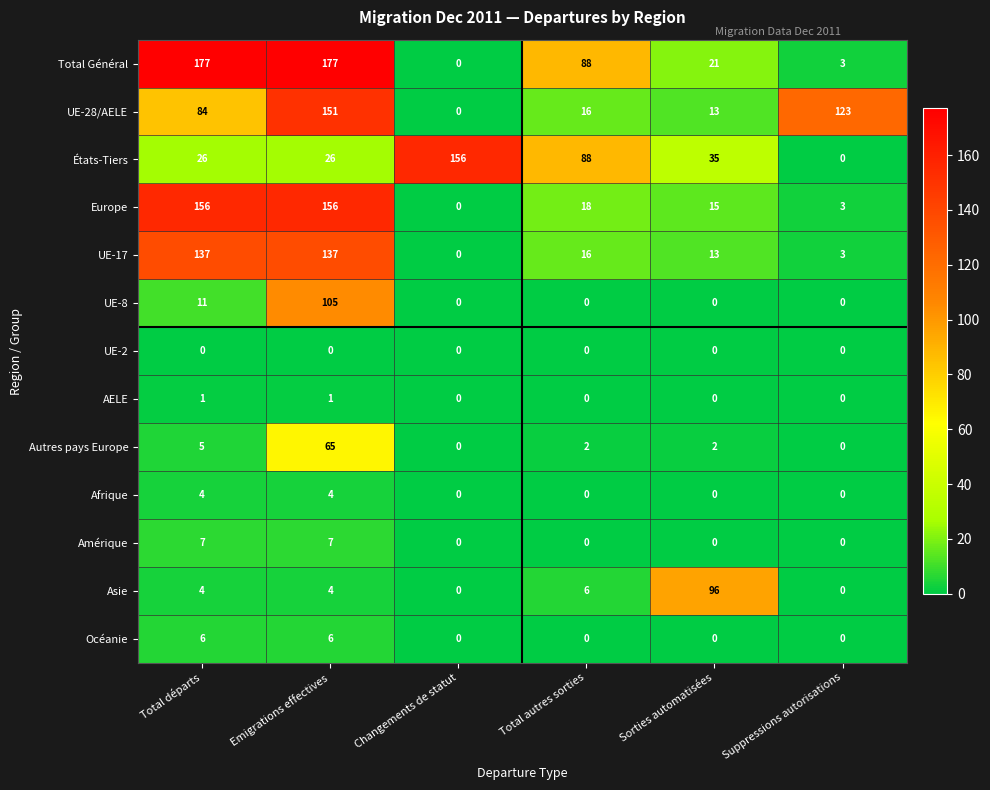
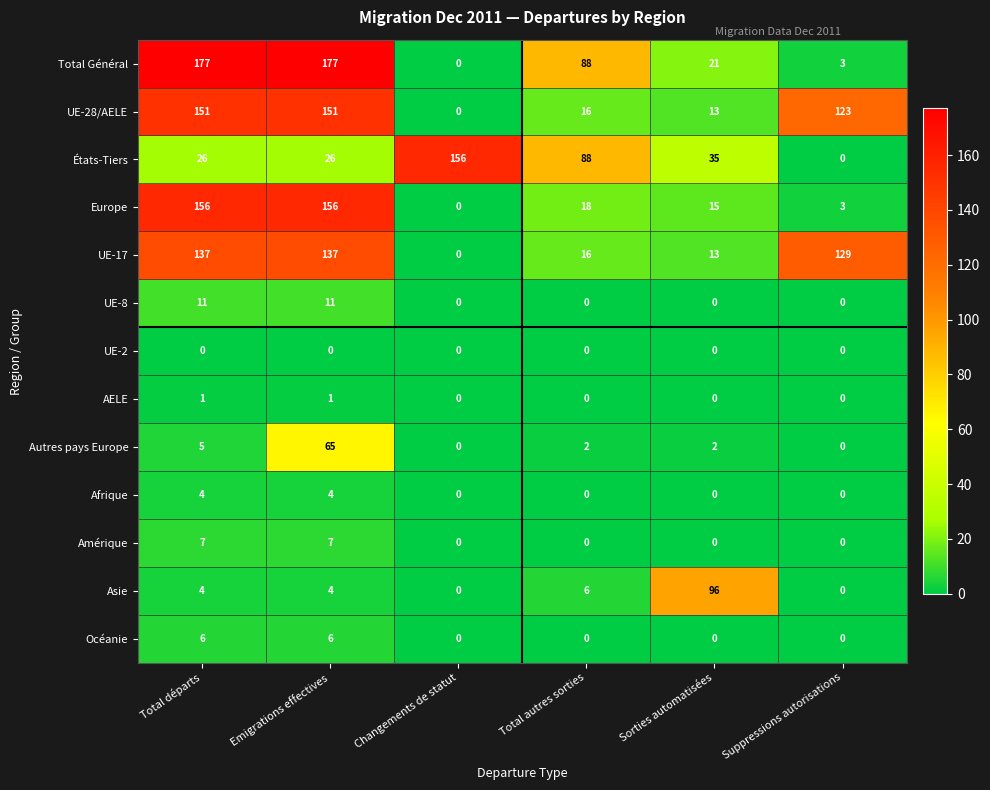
  {
    "Total Général": {
      "Total départs": 177,
      "Emigrations effectives": 177,
      "Changements de statut": 0,
      "Total autres sorties": 88,
      "Sorties automatisées": 21,
      "Suppressions autorisations": 3
    },
    "UE-28/AELE": {
-     "Total départs": 84,
+     "Total départs": 151,
      "Emigrations effectives": 151,
      "Changements de statut": 0,
      "Total autres sorties": 16,
      "Sorties automatisées": 13,
      "Suppressions autorisations": 123
    },
    "États-Tiers": {
      "Total départs": 26,
      "Emigrations effectives": 26,
      "Changements de statut": 156,
      "Total autres sorties": 88,
      "Sorties automatisées": 35,
      "Suppressions autorisations": 0
    },
    "Europe": {
      "Total départs": 156,
      "Emigrations effectives": 156,
      "Changements de statut": 0,
      "Total autres sorties": 18,
      "Sorties automatisées": 15,
      "Suppressions autorisations": 3
    },
    "UE-17": {
      "Total départs": 137,
      "Emigrations effectives": 137,
      "Changements de statut": 0,
      "Total autres sorties": 16,
      "Sorties automatisées": 13,
-     "Suppressions autorisations": 3
+     "Suppressions autorisations": 129
    },
    "UE-8": {
      "Total départs": 11,
-     "Emigrations effectives": 105,
+     "Emigrations effectives": 11,
      "Changements de statut": 0,
      "Total autres sorties": 0,
      "Sorties automatisées": 0,
      "Suppressions autorisations": 0
    },
    "UE-2": {
      "Total départs": 0,
      "Emigrations effectives": 0,
      "Changements de statut": 0,
      "Total autres sorties": 0,
      "Sorties automatisées": 0,
      "Suppressions autorisations": 0
    },
    "AELE": {
      "Total départs": 1,
      "Emigrations effectives": 1,
      "Changements de statut": 0,
      "Total autres sorties": 0,
      "Sorties automatisées": 0,
      "Suppressions autorisations": 0
    },
    "Autres pays Europe": {
      "Total départs": 5,
      "Emigrations effectives": 65,
      "Changements de statut": 0,
      "Total autres sorties": 2,
      "Sorties automatisées": 2,
      "Suppressions autorisations": 0
    },
    "Afrique": {
      "Total départs": 4,
      "Emigrations effectives": 4,
      "Changements de statut": 0,
      "Total autres sorties": 0,
      "Sorties automatisées": 0,
      "Suppressions autorisations": 0
    },
    "Amérique": {
      "Total départs": 7,
      "Emigrations effectives": 7,
      "Changements de statut": 0,
      "Total autres sorties": 0,
      "Sorties automatisées": 0,
      "Suppressions autorisations": 0
    },
    "Asie": {
      "Total départs": 4,
      "Emigrations effectives": 4,
      "Changements de statut": 0,
      "Total autres sorties": 6,
      "Sorties automatisées": 96,
      "Suppressions autorisations": 0
    },
    "Océanie": {
      "Total départs": 6,
      "Emigrations effectives": 6,
      "Changements de statut": 0,
      "Total autres sorties": 0,
      "Sorties automatisées": 0,
      "Suppressions autorisations": 0
    }
  }
